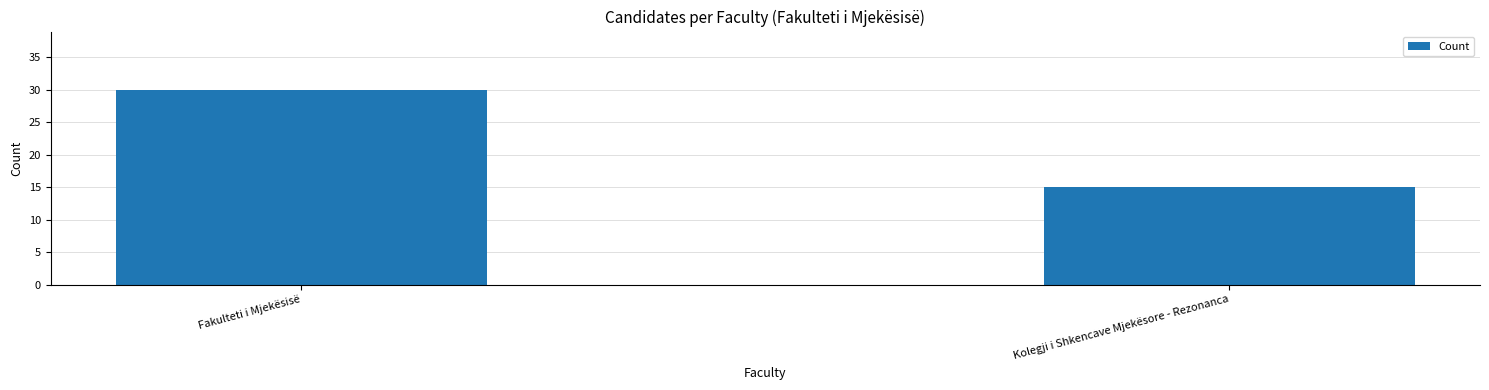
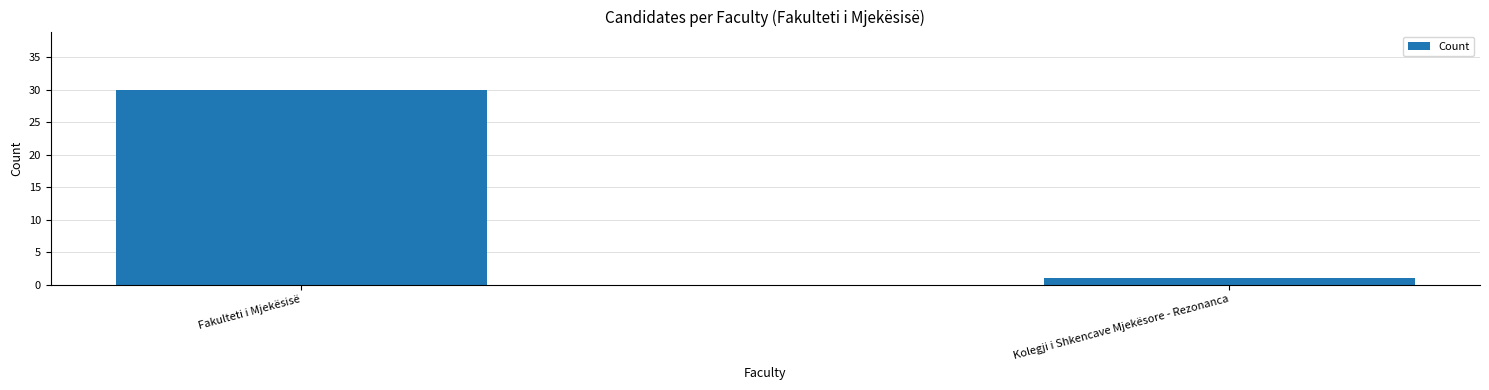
  {
    "Fakulteti i Mjekësisë": 30,
-   "Kolegji i Shkencave Mjekësore - Rezonanca": 15
+   "Kolegji i Shkencave Mjekësore - Rezonanca": 1
  }
